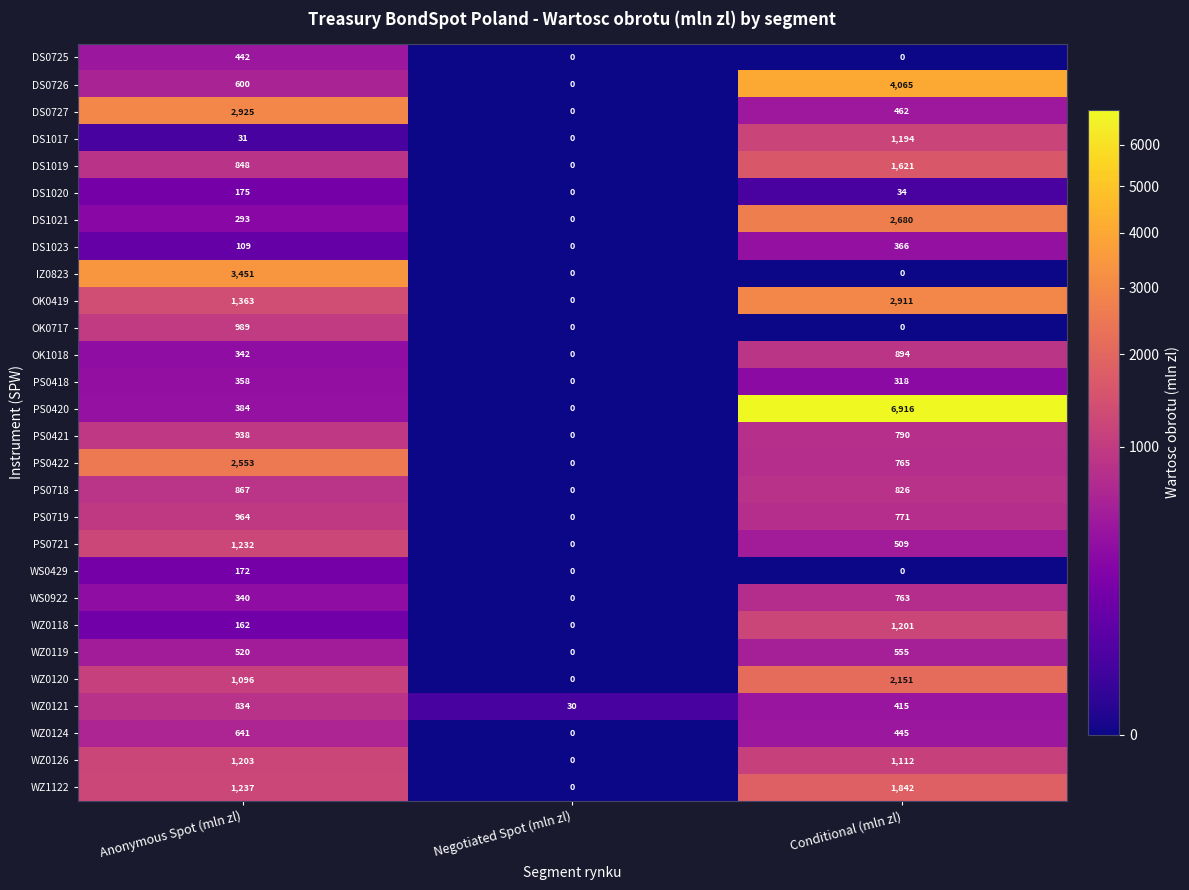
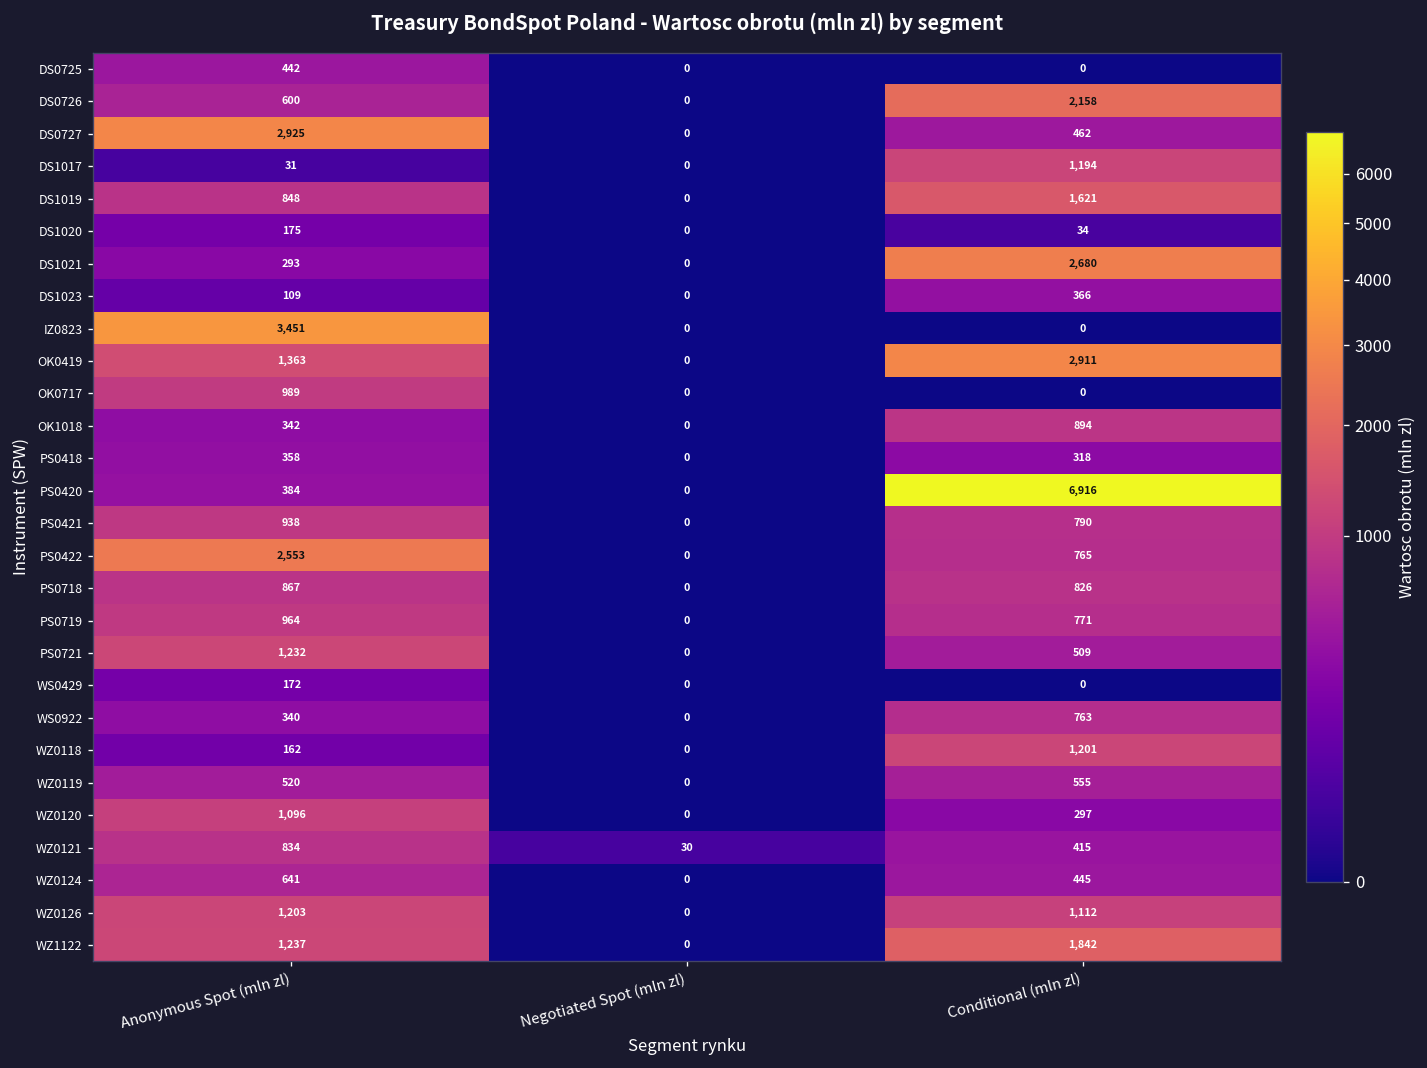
  {
    "DS0725": {
      "Anonymous Spot (mln zl)": "442",
      "Negotiated Spot (mln zl)": "0",
      "Conditional (mln zl)": "0"
    },
    "DS0726": {
      "Anonymous Spot (mln zl)": "600",
      "Negotiated Spot (mln zl)": "0",
-     "Conditional (mln zl)": "4,065"
+     "Conditional (mln zl)": "2,158"
    },
    "DS0727": {
      "Anonymous Spot (mln zl)": "2,925",
      "Negotiated Spot (mln zl)": "0",
      "Conditional (mln zl)": "462"
    },
    "DS1017": {
      "Anonymous Spot (mln zl)": "31",
      "Negotiated Spot (mln zl)": "0",
      "Conditional (mln zl)": "1,194"
    },
    "DS1019": {
      "Anonymous Spot (mln zl)": "848",
      "Negotiated Spot (mln zl)": "0",
      "Conditional (mln zl)": "1,621"
    },
    "DS1020": {
      "Anonymous Spot (mln zl)": "175",
      "Negotiated Spot (mln zl)": "0",
      "Conditional (mln zl)": "34"
    },
    "DS1021": {
      "Anonymous Spot (mln zl)": "293",
      "Negotiated Spot (mln zl)": "0",
      "Conditional (mln zl)": "2,680"
    },
    "DS1023": {
      "Anonymous Spot (mln zl)": "109",
      "Negotiated Spot (mln zl)": "0",
      "Conditional (mln zl)": "366"
    },
    "IZ0823": {
      "Anonymous Spot (mln zl)": "3,451",
      "Negotiated Spot (mln zl)": "0",
      "Conditional (mln zl)": "0"
    },
    "OK0419": {
      "Anonymous Spot (mln zl)": "1,363",
      "Negotiated Spot (mln zl)": "0",
      "Conditional (mln zl)": "2,911"
    },
    "OK0717": {
      "Anonymous Spot (mln zl)": "989",
      "Negotiated Spot (mln zl)": "0",
      "Conditional (mln zl)": "0"
    },
    "OK1018": {
      "Anonymous Spot (mln zl)": "342",
      "Negotiated Spot (mln zl)": "0",
      "Conditional (mln zl)": "894"
    },
    "PS0418": {
      "Anonymous Spot (mln zl)": "358",
      "Negotiated Spot (mln zl)": "0",
      "Conditional (mln zl)": "318"
    },
    "PS0420": {
      "Anonymous Spot (mln zl)": "384",
      "Negotiated Spot (mln zl)": "0",
      "Conditional (mln zl)": "6,916"
    },
    "PS0421": {
      "Anonymous Spot (mln zl)": "938",
      "Negotiated Spot (mln zl)": "0",
      "Conditional (mln zl)": "790"
    },
    "PS0422": {
      "Anonymous Spot (mln zl)": "2,553",
      "Negotiated Spot (mln zl)": "0",
      "Conditional (mln zl)": "765"
    },
    "PS0718": {
      "Anonymous Spot (mln zl)": "867",
      "Negotiated Spot (mln zl)": "0",
      "Conditional (mln zl)": "826"
    },
    "PS0719": {
      "Anonymous Spot (mln zl)": "964",
      "Negotiated Spot (mln zl)": "0",
      "Conditional (mln zl)": "771"
    },
    "PS0721": {
      "Anonymous Spot (mln zl)": "1,232",
      "Negotiated Spot (mln zl)": "0",
      "Conditional (mln zl)": "509"
    },
    "WS0429": {
      "Anonymous Spot (mln zl)": "172",
      "Negotiated Spot (mln zl)": "0",
      "Conditional (mln zl)": "0"
    },
    "WS0922": {
      "Anonymous Spot (mln zl)": "340",
      "Negotiated Spot (mln zl)": "0",
      "Conditional (mln zl)": "763"
    },
    "WZ0118": {
      "Anonymous Spot (mln zl)": "162",
      "Negotiated Spot (mln zl)": "0",
      "Conditional (mln zl)": "1,201"
    },
    "WZ0119": {
      "Anonymous Spot (mln zl)": "520",
      "Negotiated Spot (mln zl)": "0",
      "Conditional (mln zl)": "555"
    },
    "WZ0120": {
      "Anonymous Spot (mln zl)": "1,096",
      "Negotiated Spot (mln zl)": "0",
-     "Conditional (mln zl)": "2,151"
+     "Conditional (mln zl)": "297"
    },
    "WZ0121": {
      "Anonymous Spot (mln zl)": "834",
      "Negotiated Spot (mln zl)": "30",
      "Conditional (mln zl)": "415"
    },
    "WZ0124": {
      "Anonymous Spot (mln zl)": "641",
      "Negotiated Spot (mln zl)": "0",
      "Conditional (mln zl)": "445"
    },
    "WZ0126": {
      "Anonymous Spot (mln zl)": "1,203",
      "Negotiated Spot (mln zl)": "0",
      "Conditional (mln zl)": "1,112"
    },
    "WZ1122": {
      "Anonymous Spot (mln zl)": "1,237",
      "Negotiated Spot (mln zl)": "0",
      "Conditional (mln zl)": "1,842"
    }
  }
